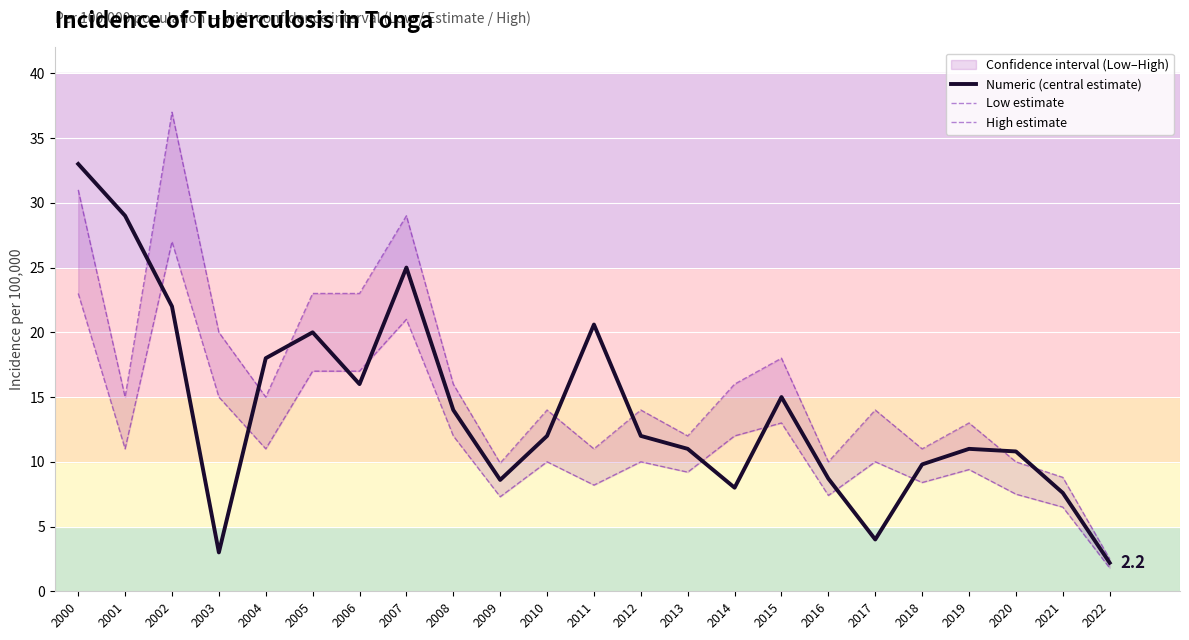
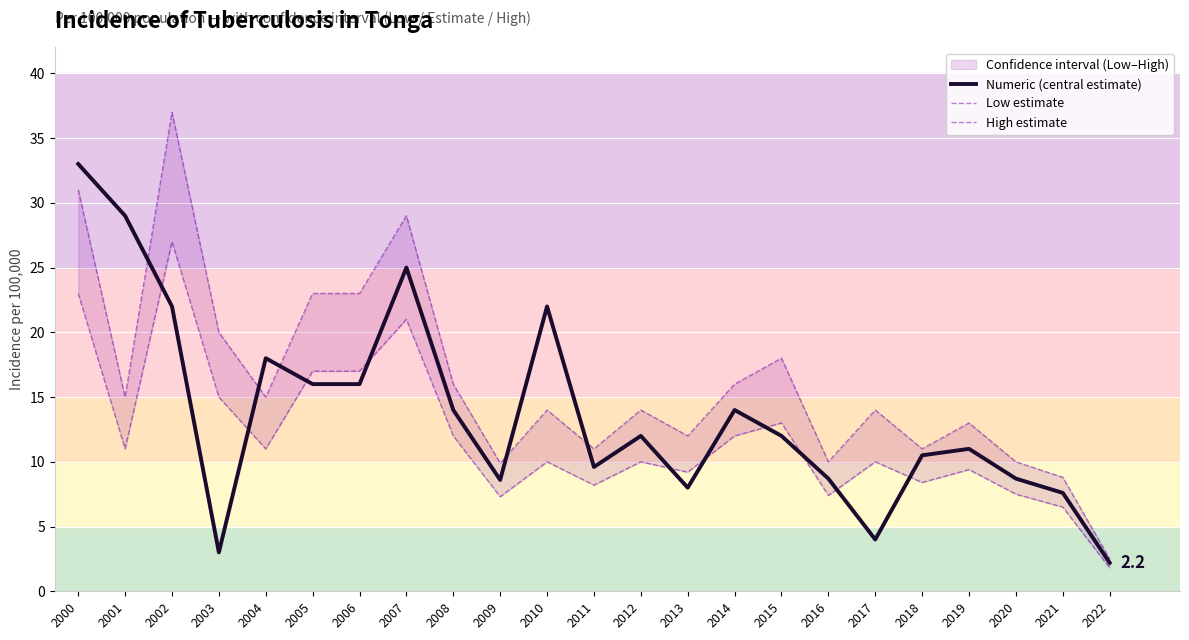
  {
    "Numeric (central estimate)": {
      "2000": 33.0,
      "2001": 29.0,
      "2002": 22.0,
      "2003": 3.0,
      "2004": 18.0,
-     "2005": 20,
+     "2005": 16,
      "2006": 16.0,
      "2007": 25.0,
      "2008": 14.0,
      "2009": 8.6,
-     "2010": 12,
-     "2011": 20.6,
+     "2010": 22,
+     "2011": 9.6,
      "2012": 12.0,
-     "2013": 11,
-     "2014": 8,
-     "2015": 15,
+     "2013": 8,
+     "2014": 14,
+     "2015": 12,
      "2016": 8.7,
      "2017": 4.0,
-     "2018": 9.8,
+     "2018": 10.5,
      "2019": 11.0,
-     "2020": 10.8,
+     "2020": 8.7,
      "2021": 7.6
    }
  }
